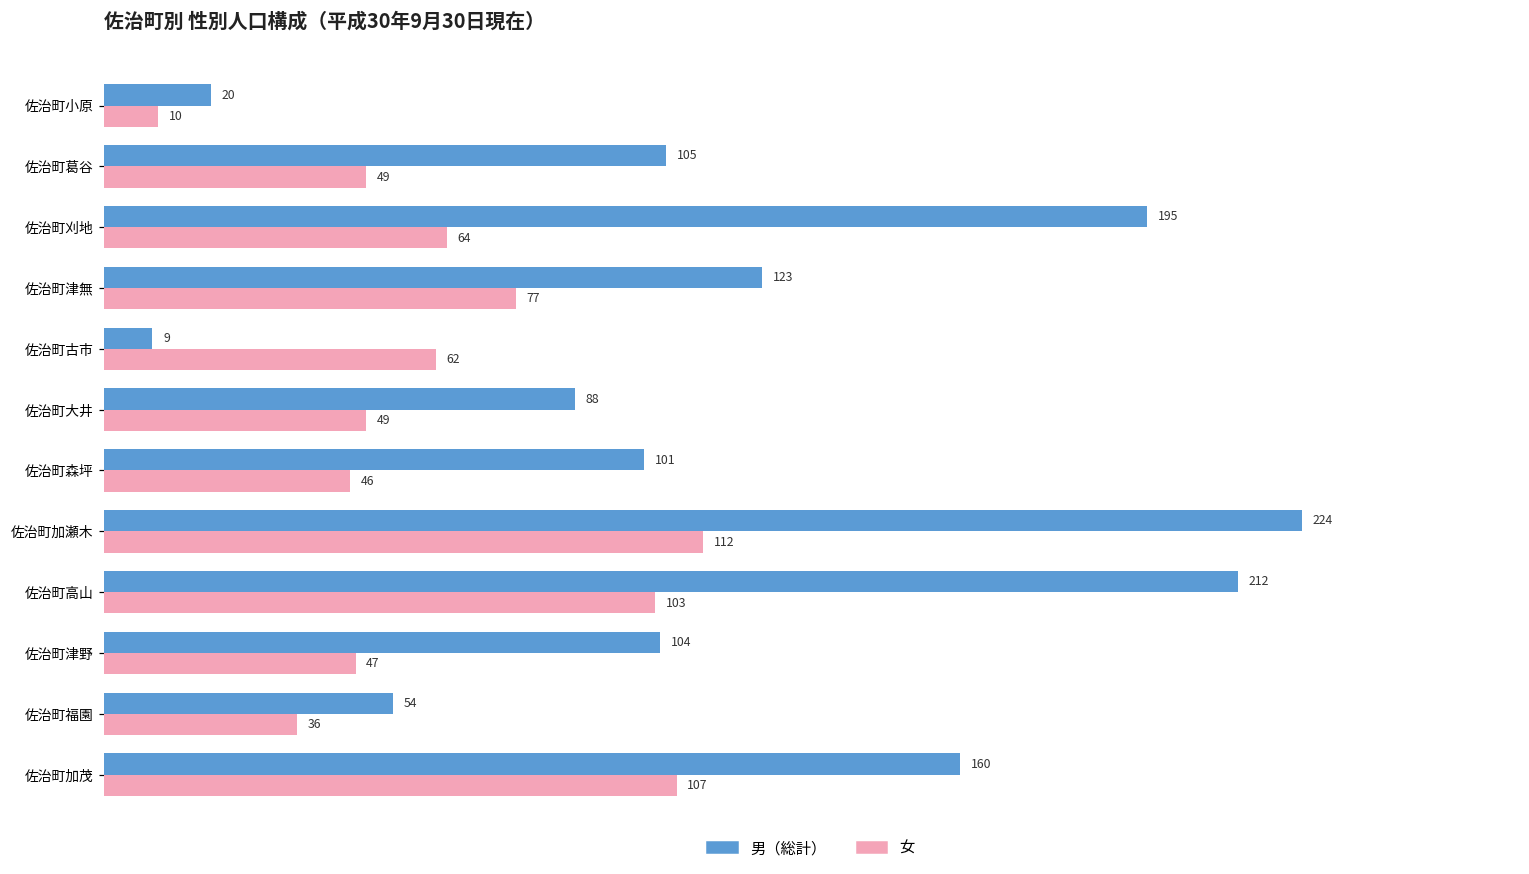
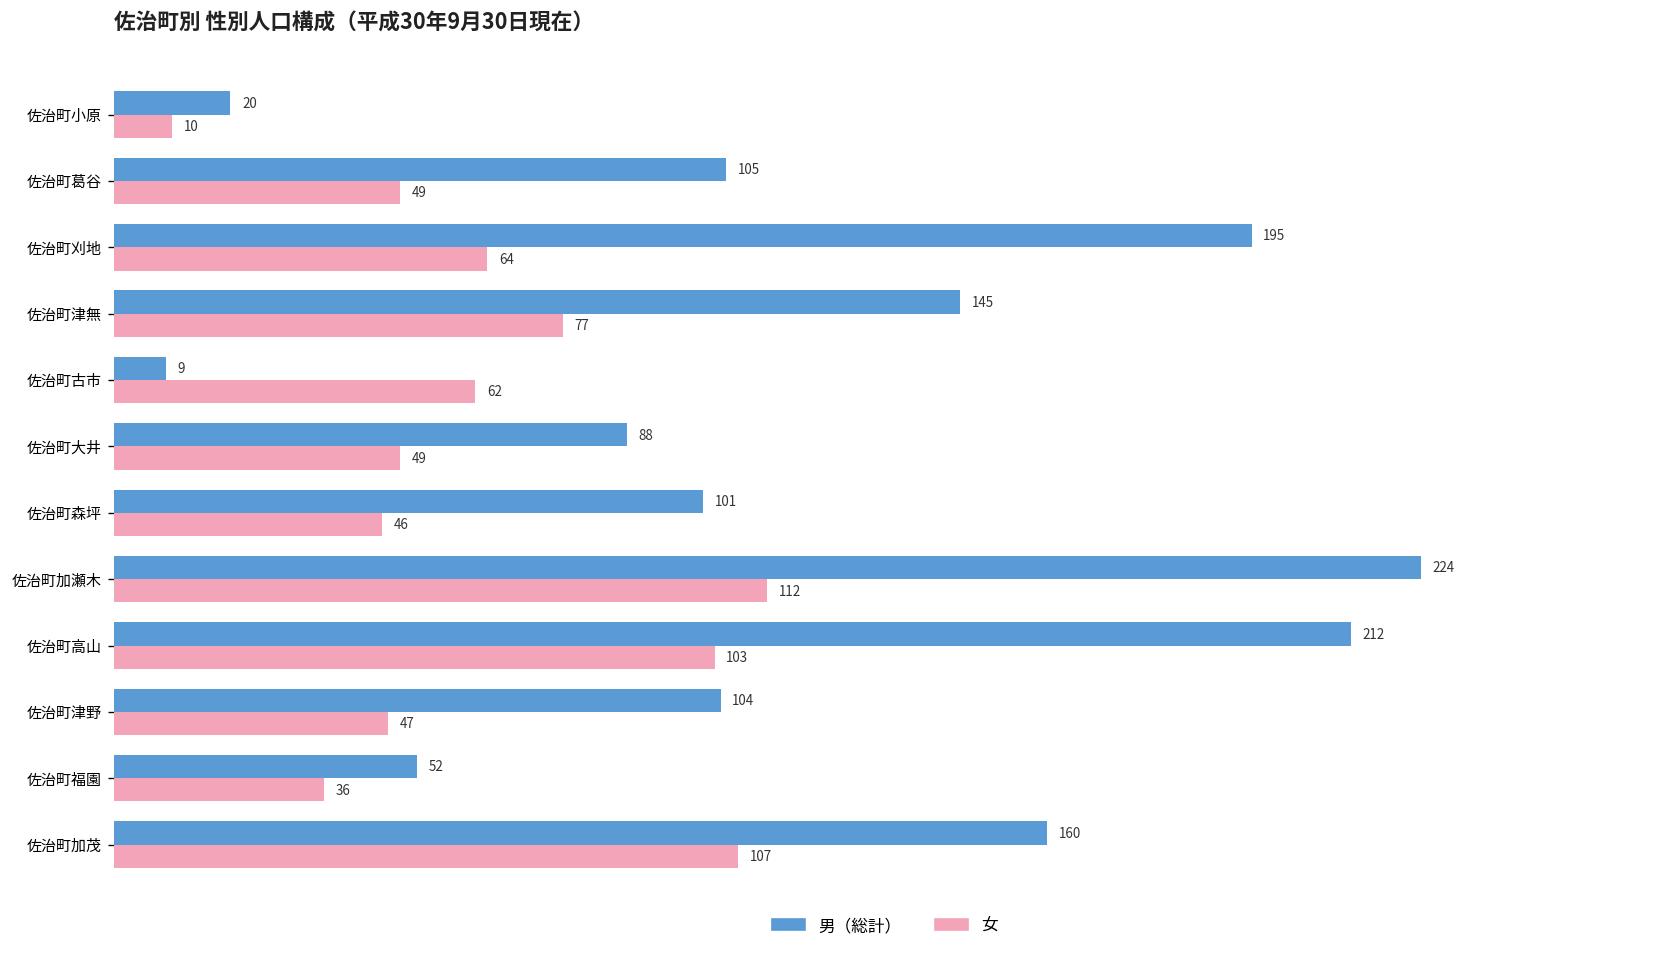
  {
    "男（総計）": {
      "佐治町小原": 20,
      "佐治町葛谷": 105,
      "佐治町刈地": 195,
-     "佐治町津無": 123,
+     "佐治町津無": 145,
      "佐治町古市": 9,
      "佐治町大井": 88,
      "佐治町森坪": 101,
      "佐治町加瀬木": 224,
      "佐治町高山": 212,
      "佐治町津野": 104,
-     "佐治町福園": 54,
+     "佐治町福園": 52,
      "佐治町加茂": 160
    },
    "女": {
      "佐治町小原": 10,
      "佐治町葛谷": 49,
      "佐治町刈地": 64,
      "佐治町津無": 77,
      "佐治町古市": 62,
      "佐治町大井": 49,
      "佐治町森坪": 46,
      "佐治町加瀬木": 112,
      "佐治町高山": 103,
      "佐治町津野": 47,
      "佐治町福園": 36,
      "佐治町加茂": 107
    }
  }
